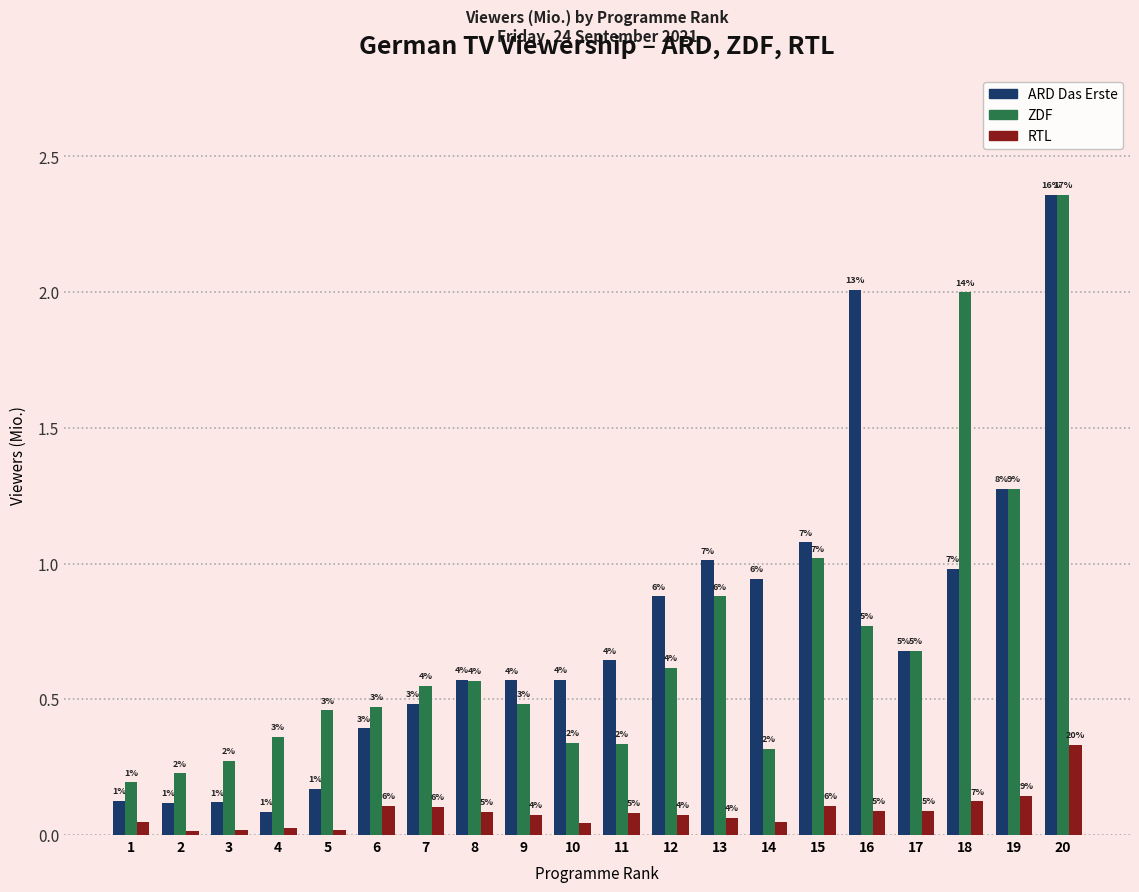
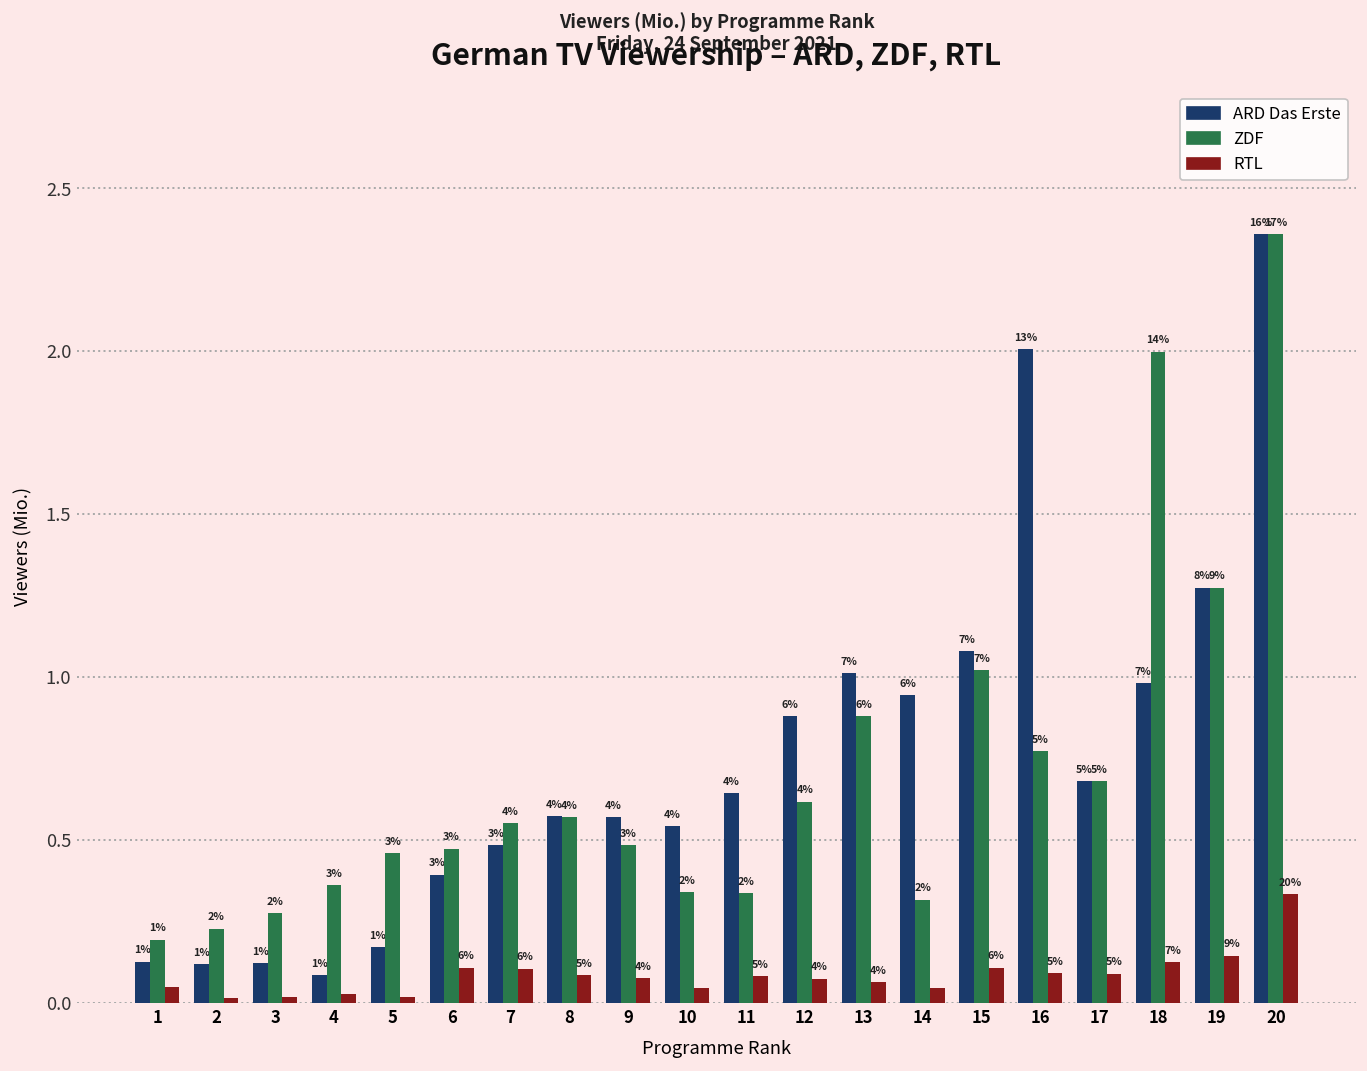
  {
    "ARD Das Erste": {
-     "10": 0.57
+     "10": 0.54
    },
    "RTL": {
      "1": 0.05,
      "2": 0.02,
      "3": 0.02,
      "4": 0.03,
      "5": 0.02,
      "10": 0.04,
      "14": 0.05
    }
  }
